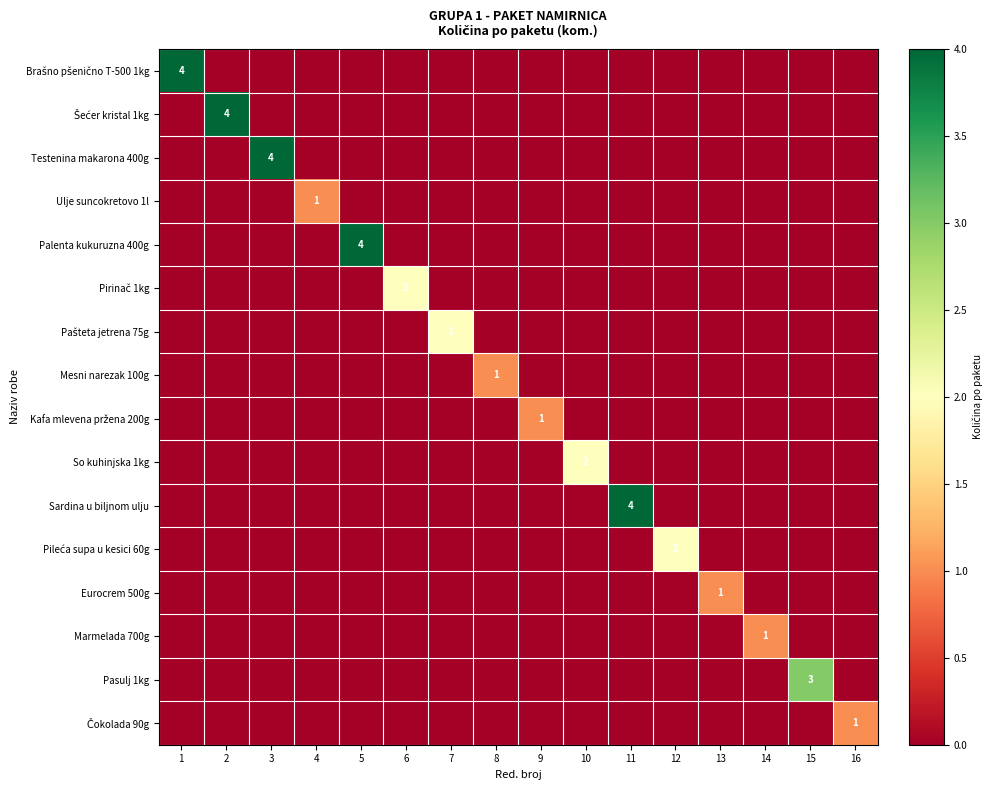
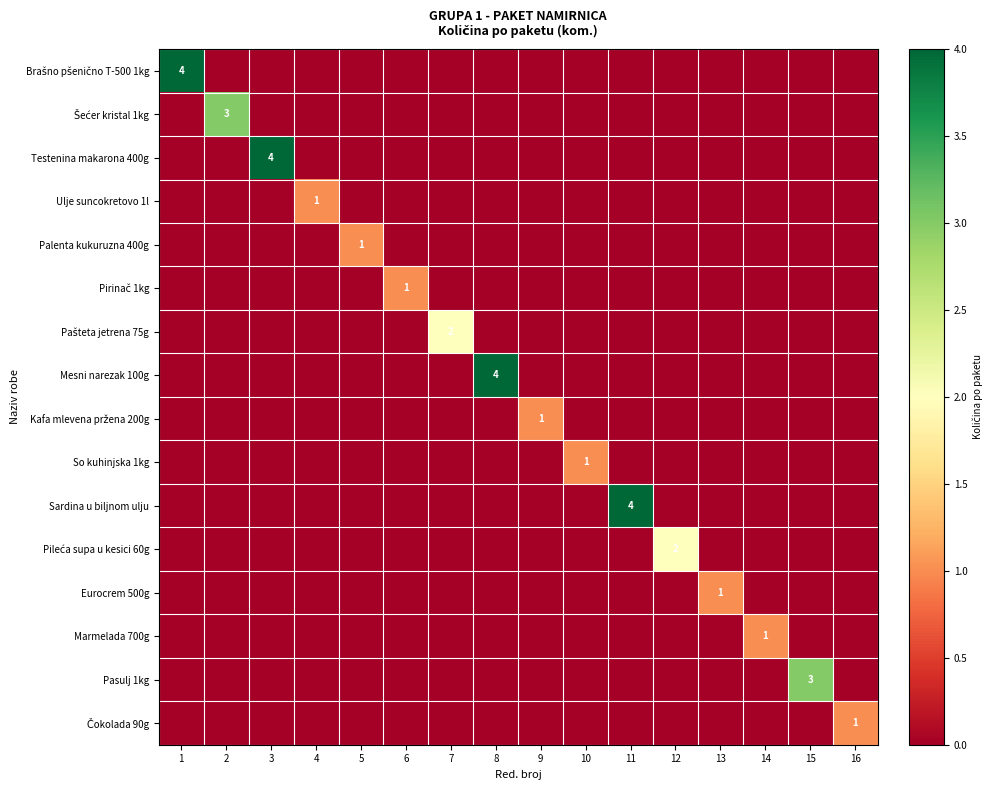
  {
    "Brašno pšenično T-500 1kg": {
      "1": 4
    },
    "Šećer kristal 1kg": {
-     "2": 4
+     "2": 3
    },
    "Testenina makarona 400g": {
      "3": 4
    },
    "Ulje suncokretovo 1l": {
      "4": 1
    },
    "Palenta kukuruzna 400g": {
-     "5": 4
+     "5": 1
    },
    "Pirinač 1kg": {
-     "6": 2
+     "6": 1
    },
    "Pašteta jetrena 75g": {
      "7": 2
    },
    "Mesni narezak 100g": {
-     "8": 1
+     "8": 4
    },
    "Kafa mlevena pržena 200g": {
      "9": 1
    },
    "So kuhinjska 1kg": {
-     "10": 2
+     "10": 1
    },
    "Sardina u biljnom ulju": {
      "11": 4
    },
    "Pileća supa u kesici 60g": {
      "12": 2
    },
    "Eurocrem 500g": {
      "13": 1
    },
    "Marmelada 700g": {
      "14": 1
    },
    "Pasulj 1kg": {
      "15": 3
    },
    "Čokolada 90g": {
      "16": 1
    }
  }
